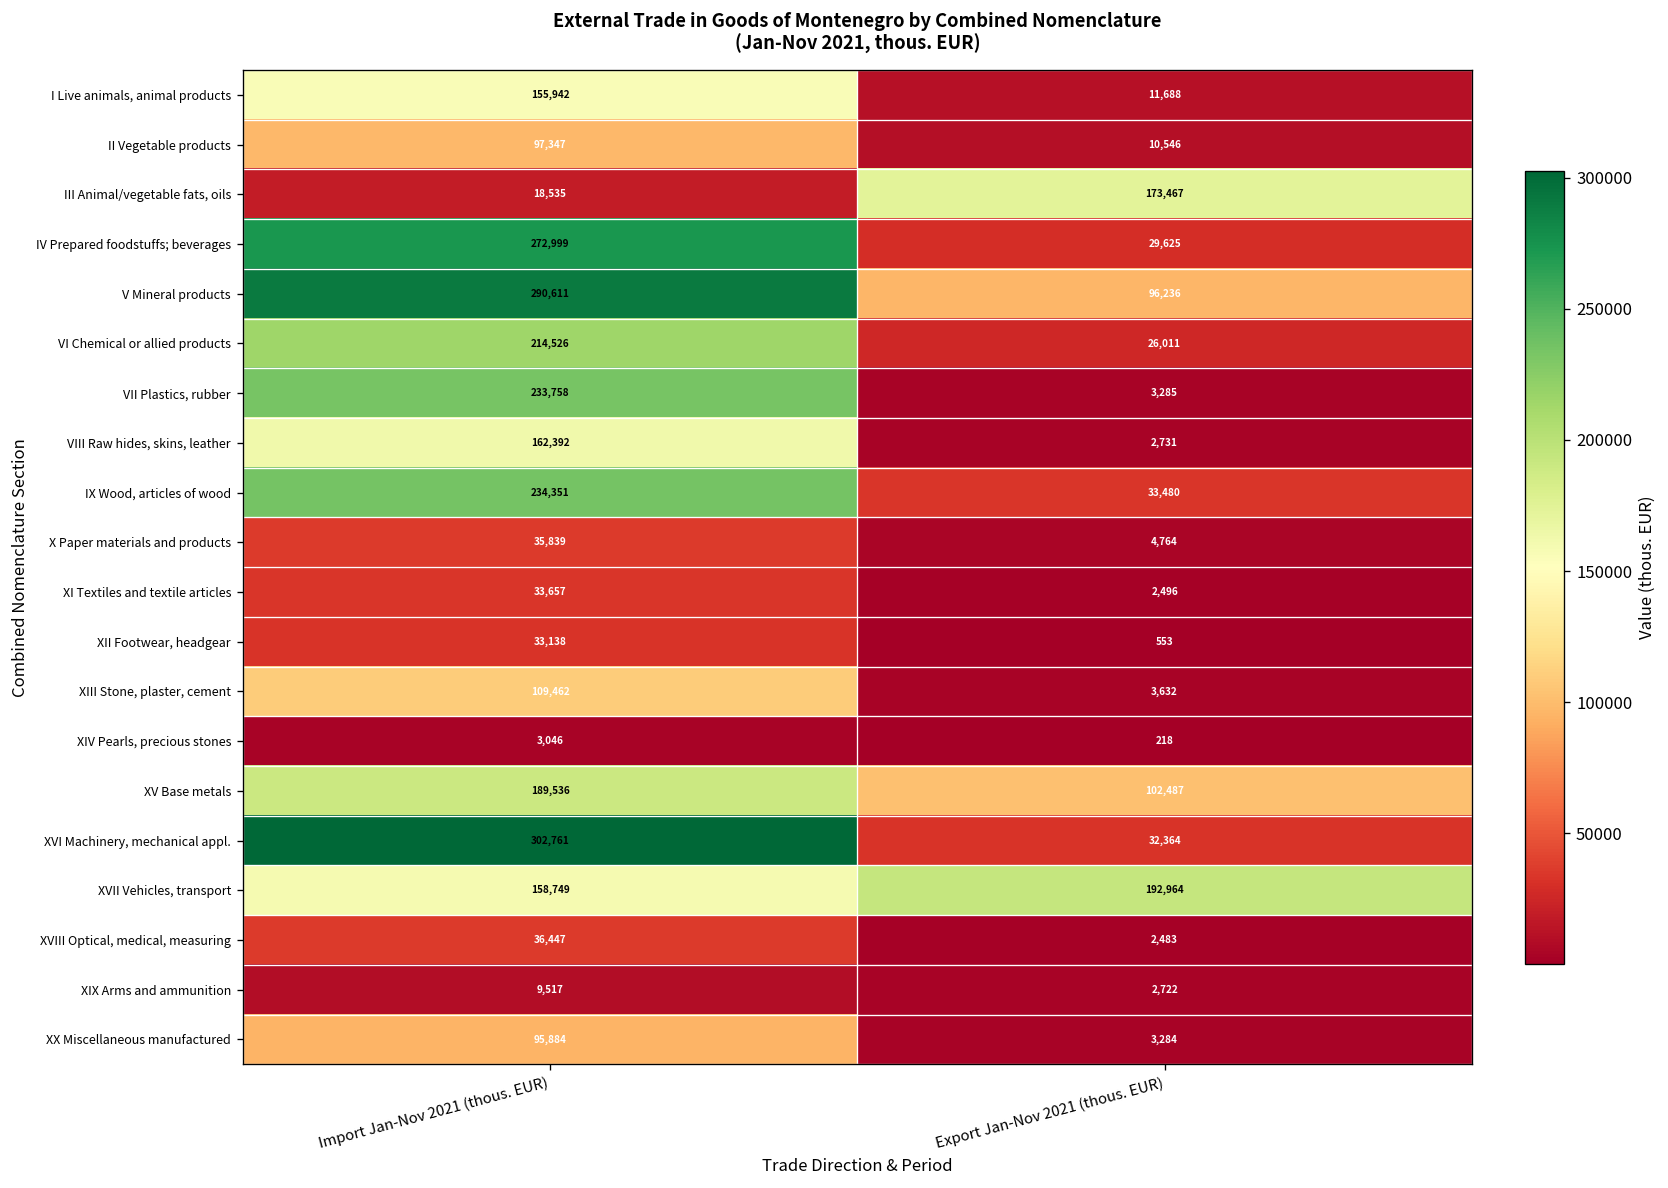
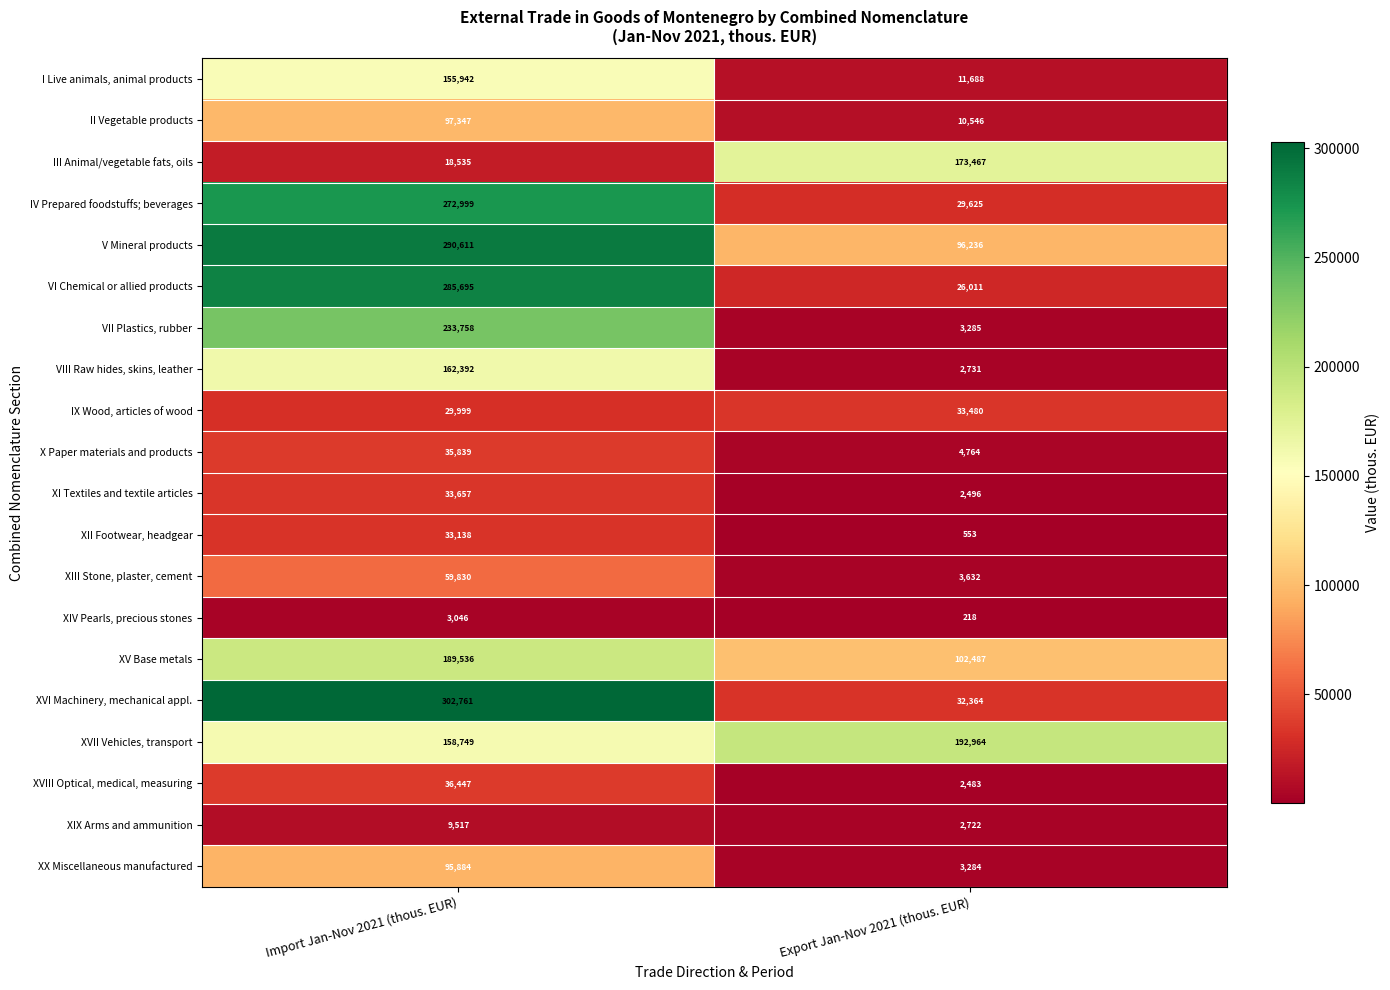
  {
    "I Live animals, animal products": {
      "Import Jan-Nov 2021 (thous. EUR)": "155,942",
      "Export Jan-Nov 2021 (thous. EUR)": "11,688"
    },
    "II Vegetable products": {
      "Import Jan-Nov 2021 (thous. EUR)": "97,347",
      "Export Jan-Nov 2021 (thous. EUR)": "10,546"
    },
    "III Animal/vegetable fats, oils": {
      "Import Jan-Nov 2021 (thous. EUR)": "18,535",
      "Export Jan-Nov 2021 (thous. EUR)": "173,467"
    },
    "IV Prepared foodstuffs; beverages": {
      "Import Jan-Nov 2021 (thous. EUR)": "272,999",
      "Export Jan-Nov 2021 (thous. EUR)": "29,625"
    },
    "V Mineral products": {
      "Import Jan-Nov 2021 (thous. EUR)": "290,611",
      "Export Jan-Nov 2021 (thous. EUR)": "96,236"
    },
    "VI Chemical or allied products": {
-     "Import Jan-Nov 2021 (thous. EUR)": "214,526",
+     "Import Jan-Nov 2021 (thous. EUR)": "285,695",
      "Export Jan-Nov 2021 (thous. EUR)": "26,011"
    },
    "VII Plastics, rubber": {
      "Import Jan-Nov 2021 (thous. EUR)": "233,758",
      "Export Jan-Nov 2021 (thous. EUR)": "3,285"
    },
    "VIII Raw hides, skins, leather": {
      "Import Jan-Nov 2021 (thous. EUR)": "162,392",
      "Export Jan-Nov 2021 (thous. EUR)": "2,731"
    },
    "IX Wood, articles of wood": {
-     "Import Jan-Nov 2021 (thous. EUR)": "234,351",
+     "Import Jan-Nov 2021 (thous. EUR)": "29,999",
      "Export Jan-Nov 2021 (thous. EUR)": "33,480"
    },
    "X Paper materials and products": {
      "Import Jan-Nov 2021 (thous. EUR)": "35,839",
      "Export Jan-Nov 2021 (thous. EUR)": "4,764"
    },
    "XI Textiles and textile articles": {
      "Import Jan-Nov 2021 (thous. EUR)": "33,657",
      "Export Jan-Nov 2021 (thous. EUR)": "2,496"
    },
    "XII Footwear, headgear": {
      "Import Jan-Nov 2021 (thous. EUR)": "33,138",
      "Export Jan-Nov 2021 (thous. EUR)": "553"
    },
    "XIII Stone, plaster, cement": {
-     "Import Jan-Nov 2021 (thous. EUR)": "109,462",
+     "Import Jan-Nov 2021 (thous. EUR)": "59,830",
      "Export Jan-Nov 2021 (thous. EUR)": "3,632"
    },
    "XIV Pearls, precious stones": {
      "Import Jan-Nov 2021 (thous. EUR)": "3,046",
      "Export Jan-Nov 2021 (thous. EUR)": "218"
    },
    "XV Base metals": {
      "Import Jan-Nov 2021 (thous. EUR)": "189,536",
      "Export Jan-Nov 2021 (thous. EUR)": "102,487"
    },
    "XVI Machinery, mechanical appl.": {
      "Import Jan-Nov 2021 (thous. EUR)": "302,761",
      "Export Jan-Nov 2021 (thous. EUR)": "32,364"
    },
    "XVII Vehicles, transport": {
      "Import Jan-Nov 2021 (thous. EUR)": "158,749",
      "Export Jan-Nov 2021 (thous. EUR)": "192,964"
    },
    "XVIII Optical, medical, measuring": {
      "Import Jan-Nov 2021 (thous. EUR)": "36,447",
      "Export Jan-Nov 2021 (thous. EUR)": "2,483"
    },
    "XIX Arms and ammunition": {
      "Import Jan-Nov 2021 (thous. EUR)": "9,517",
      "Export Jan-Nov 2021 (thous. EUR)": "2,722"
    },
    "XX Miscellaneous manufactured": {
      "Import Jan-Nov 2021 (thous. EUR)": "95,884",
      "Export Jan-Nov 2021 (thous. EUR)": "3,284"
    }
  }
